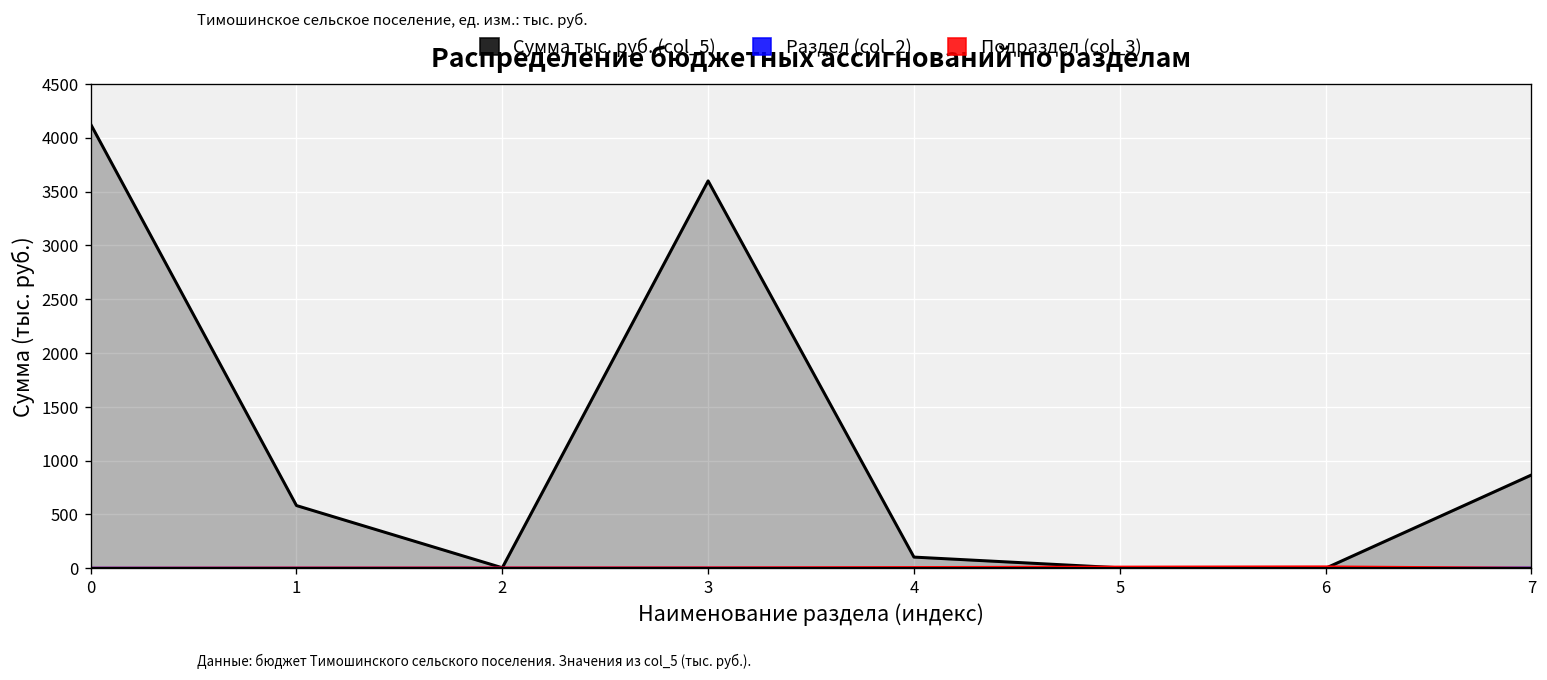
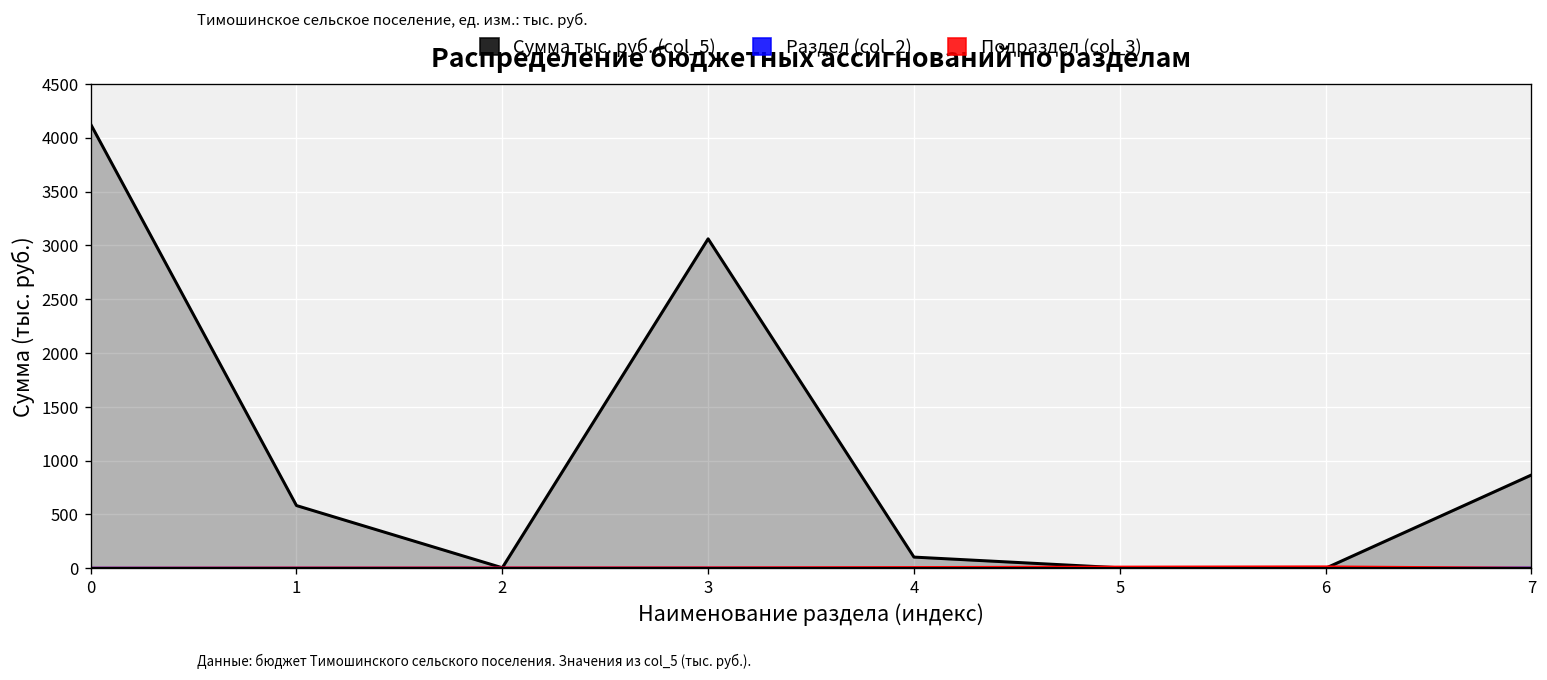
  {
    "Сумма тыс. руб. (col_5)": {
      "0": 4100,
      "1": 600,
-     "3": 3600,
+     "3": 3100,
      "4": 100,
      "7": 900
    }
  }
